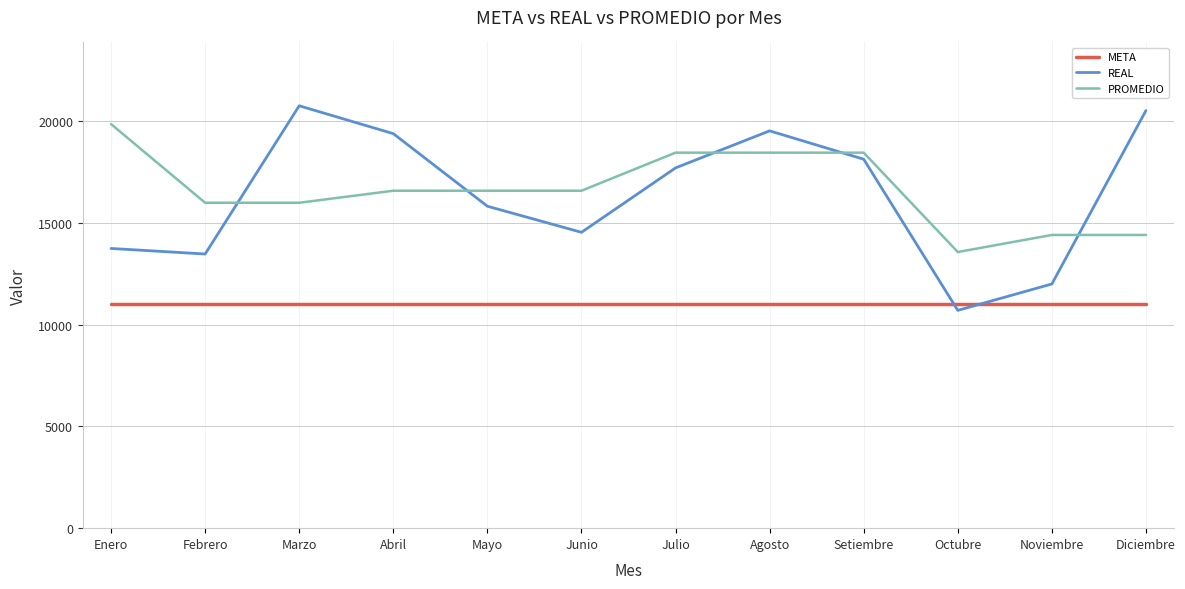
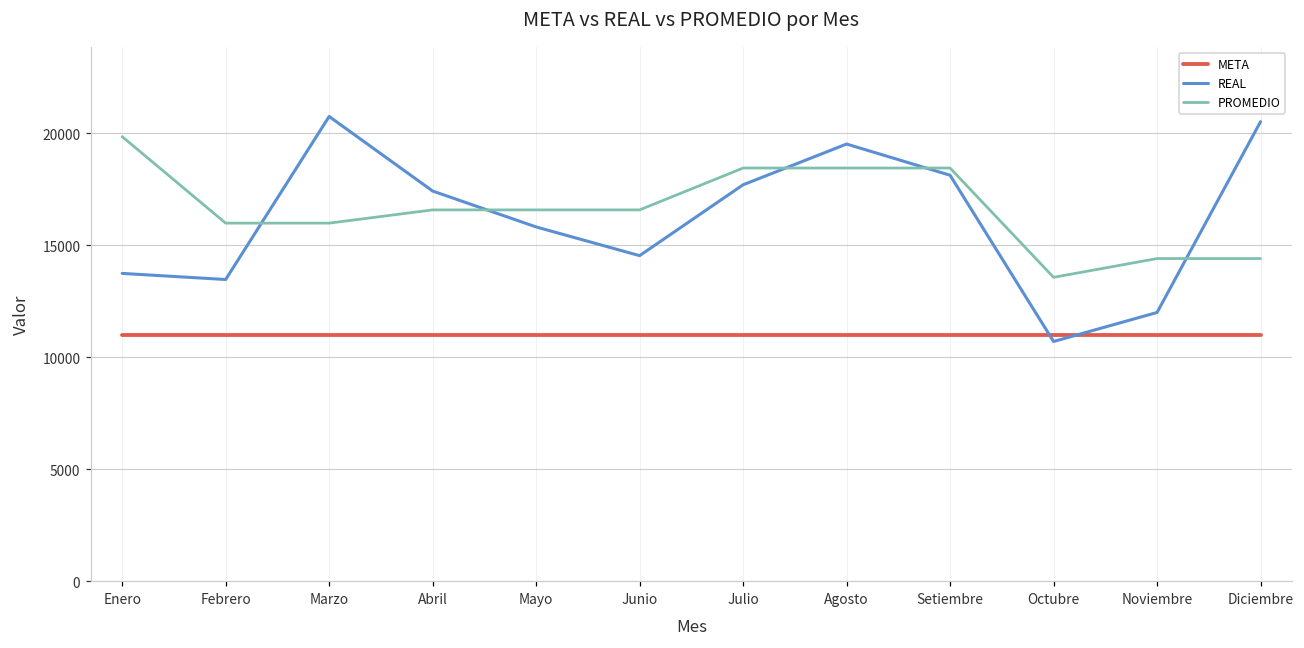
  {
    "META": {
      "Enero": 11000,
      "Febrero": 11000,
      "Marzo": 11000,
      "Abril": 11000,
      "Mayo": 11000,
      "Junio": 11000,
      "Julio": 11000,
      "Agosto": 11000,
      "Setiembre": 11000,
      "Octubre": 11000,
      "Noviembre": 11000,
      "Diciembre": 11000
    },
    "REAL": {
      "Enero": 13700,
      "Febrero": 13500,
      "Marzo": 20800,
-     "Abril": 19400,
+     "Abril": 17400,
      "Mayo": 15800,
      "Junio": 14500,
      "Julio": 17700,
      "Agosto": 19500,
      "Setiembre": 18100,
      "Octubre": 10700,
      "Noviembre": 12000,
      "Diciembre": 20500
    },
    "PROMEDIO": {
      "Enero": 19900,
      "Febrero": 16000,
      "Marzo": 16000,
      "Abril": 16600,
      "Mayo": 16600,
      "Junio": 16600,
      "Julio": 18400,
      "Agosto": 18400,
      "Setiembre": 18400,
      "Octubre": 13600,
      "Noviembre": 14400,
      "Diciembre": 14400
    }
  }
